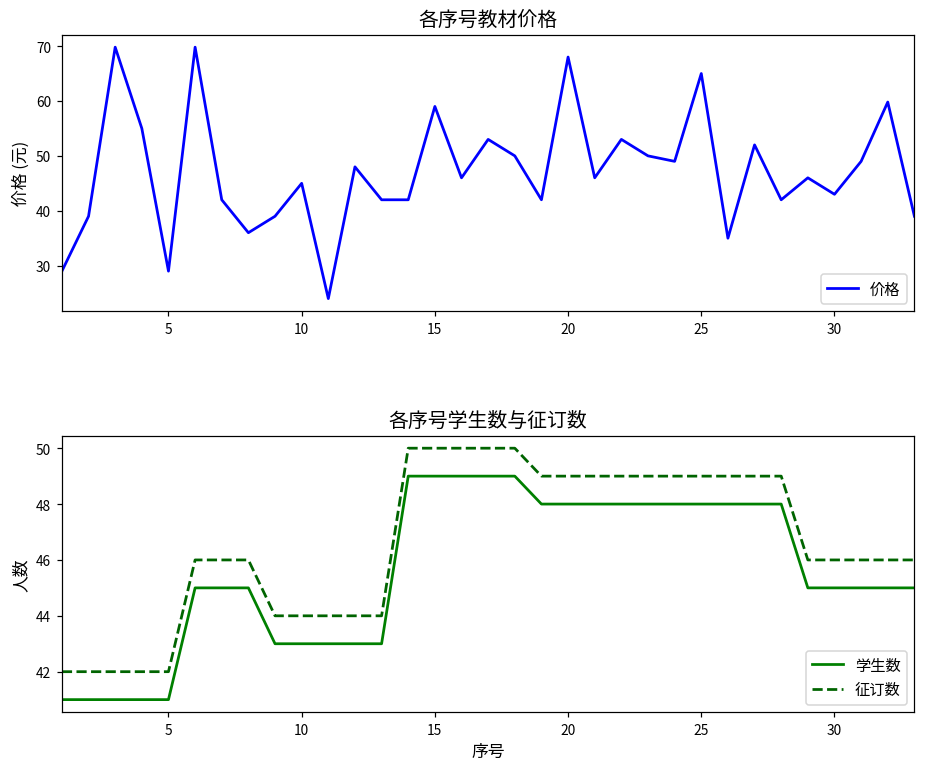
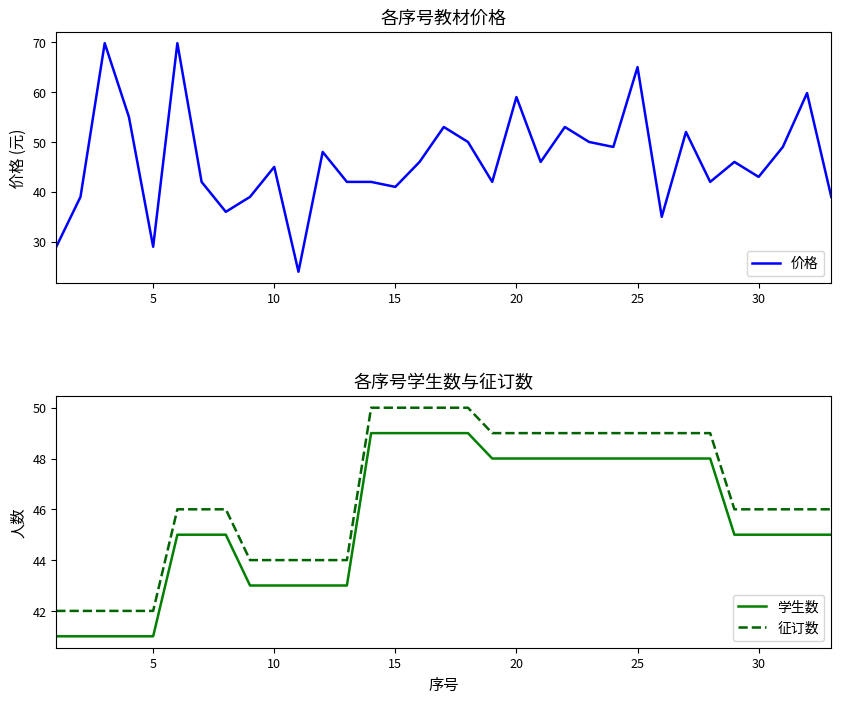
  {
    "各序号教材价格": {
      "5": 29,
      "10": 45,
-     "15": 59,
-     "20": 68,
+     "15": 41,
+     "20": 59,
      "25": 65,
      "30": 43
    }
  }
